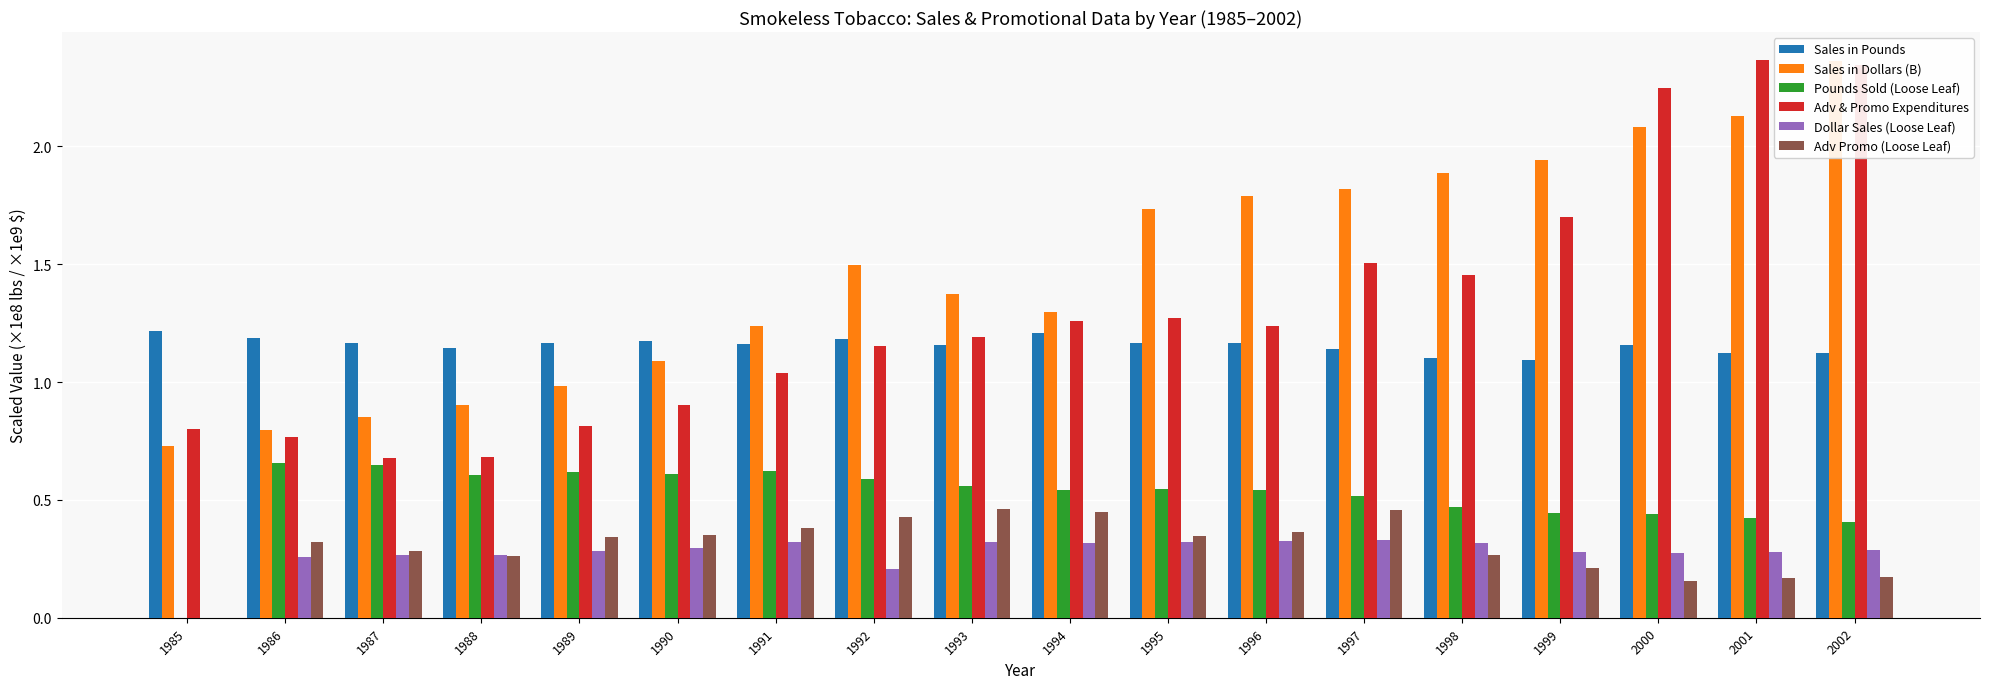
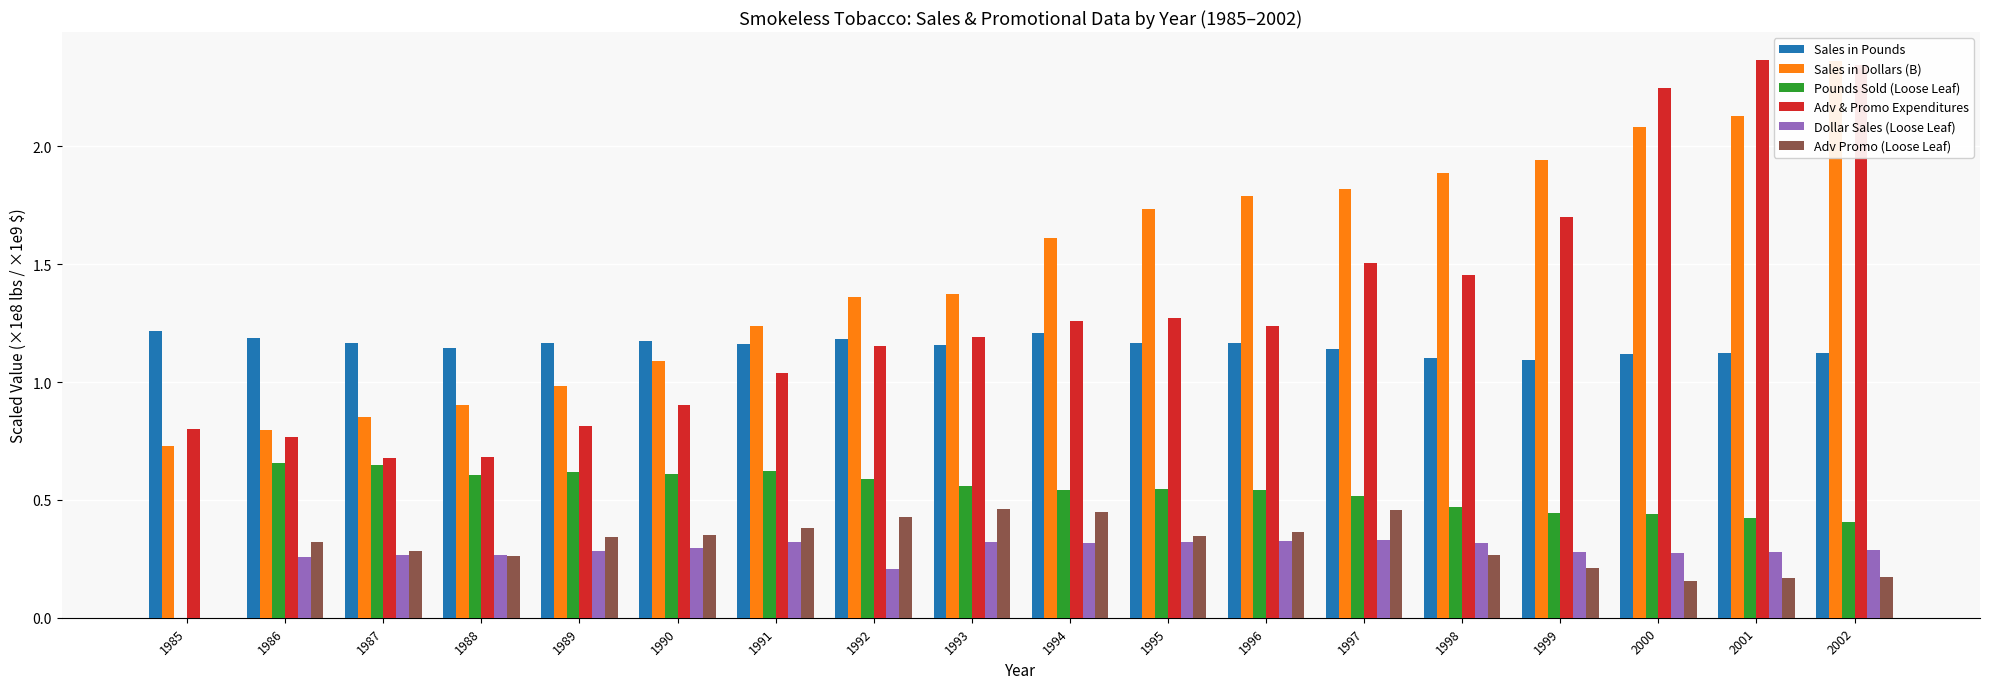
  {
    "Sales in Pounds": {
      "1985": 1.21,
      "1986": 1.19,
      "1987": 1.17,
      "1988": 1.14,
      "1989": 1.16,
      "1990": 1.17,
      "1991": 1.16,
      "1992": 1.18,
      "1993": 1.16,
      "1994": 1.21,
      "1995": 1.16,
      "1996": 1.16,
      "1997": 1.14,
      "1998": 1.10,
      "1999": 1.09,
-     "2000": 1.16,
+     "2000": 1.12,
      "2001": 1.12,
      "2002": 1.12
    },
    "Sales in Dollars (B)": {
      "1985": 0.73,
      "1986": 0.80,
      "1987": 0.85,
      "1988": 0.90,
      "1989": 0.98,
      "1990": 1.09,
      "1991": 1.24,
-     "1992": 1.50,
+     "1992": 1.36,
      "1993": 1.37,
-     "1994": 1.30,
+     "1994": 1.61,
      "1995": 1.74,
      "1996": 1.79,
      "1997": 1.82,
      "1998": 1.89,
      "1999": 1.94,
      "2000": 2.08,
      "2001": 2.13
    },
    "Pounds Sold (Loose Leaf)": {
      "1985": 0.00,
      "1986": 0.66,
      "1987": 0.65,
      "1988": 0.61,
      "1989": 0.62,
      "1990": 0.61,
      "1991": 0.62,
      "1992": 0.59,
      "1993": 0.56,
      "1994": 0.54,
      "1995": 0.55,
      "1996": 0.54,
      "1997": 0.52,
      "1998": 0.47,
      "1999": 0.45,
      "2000": 0.44,
      "2001": 0.42,
      "2002": 0.41
    },
    "Adv & Promo Expenditures": {
      "1985": 0.80,
      "1986": 0.77,
      "1987": 0.68,
      "1988": 0.68,
      "1989": 0.81,
      "1990": 0.90,
      "1991": 1.04,
      "1992": 1.15,
      "1993": 1.19,
      "1994": 1.26,
      "1995": 1.27,
      "1996": 1.24,
      "1997": 1.50,
      "1998": 1.45,
      "1999": 1.70,
      "2000": 2.25,
      "2001": 2.37
    },
    "Dollar Sales (Loose Leaf)": {
      "1985": 0.00,
      "1986": 0.26,
      "1987": 0.27,
      "1988": 0.26,
      "1989": 0.28,
      "1990": 0.30,
      "1991": 0.32,
      "1992": 0.21,
      "1993": 0.32,
      "1994": 0.32,
      "1995": 0.32,
      "1996": 0.33,
      "1997": 0.33,
      "1998": 0.32,
      "1999": 0.28,
      "2000": 0.28,
      "2001": 0.28,
      "2002": 0.29
    },
    "Adv Promo (Loose Leaf)": {
      "1985": 0.00,
      "1986": 0.32,
      "1987": 0.28,
      "1988": 0.26,
      "1989": 0.34,
      "1990": 0.35,
      "1991": 0.38,
      "1992": 0.43,
      "1993": 0.46,
      "1994": 0.45,
      "1995": 0.35,
      "1996": 0.36,
      "1997": 0.46,
      "1998": 0.27,
      "1999": 0.21,
      "2000": 0.16,
      "2001": 0.17,
      "2002": 0.17
    }
  }
